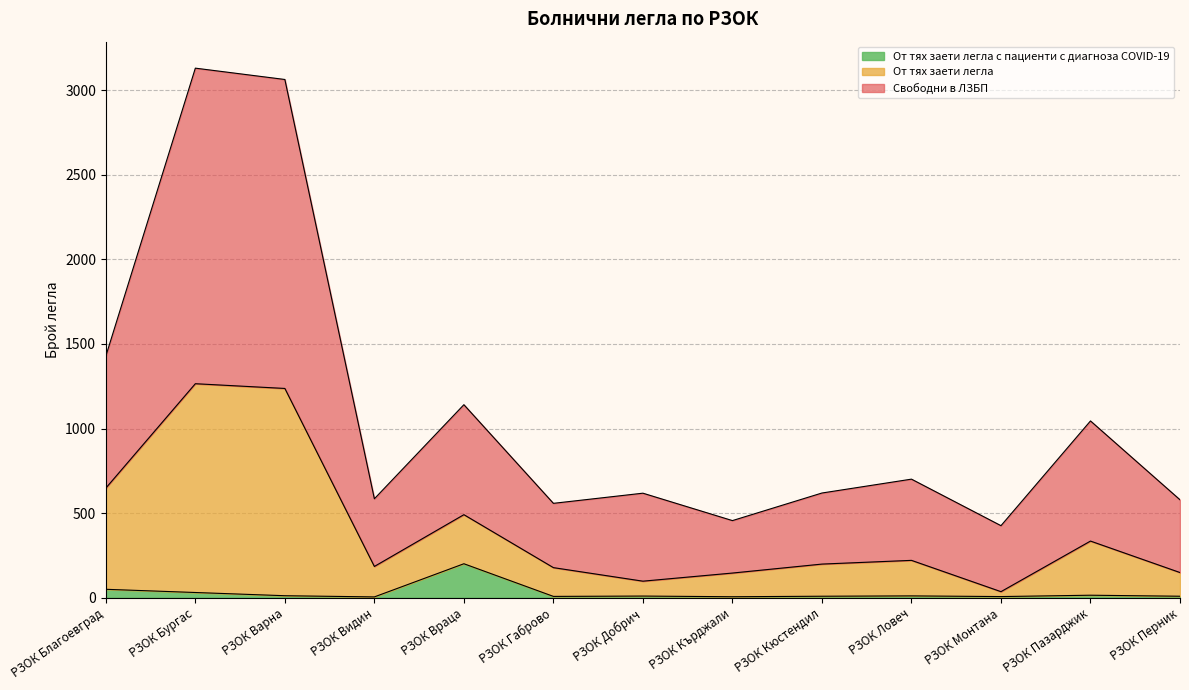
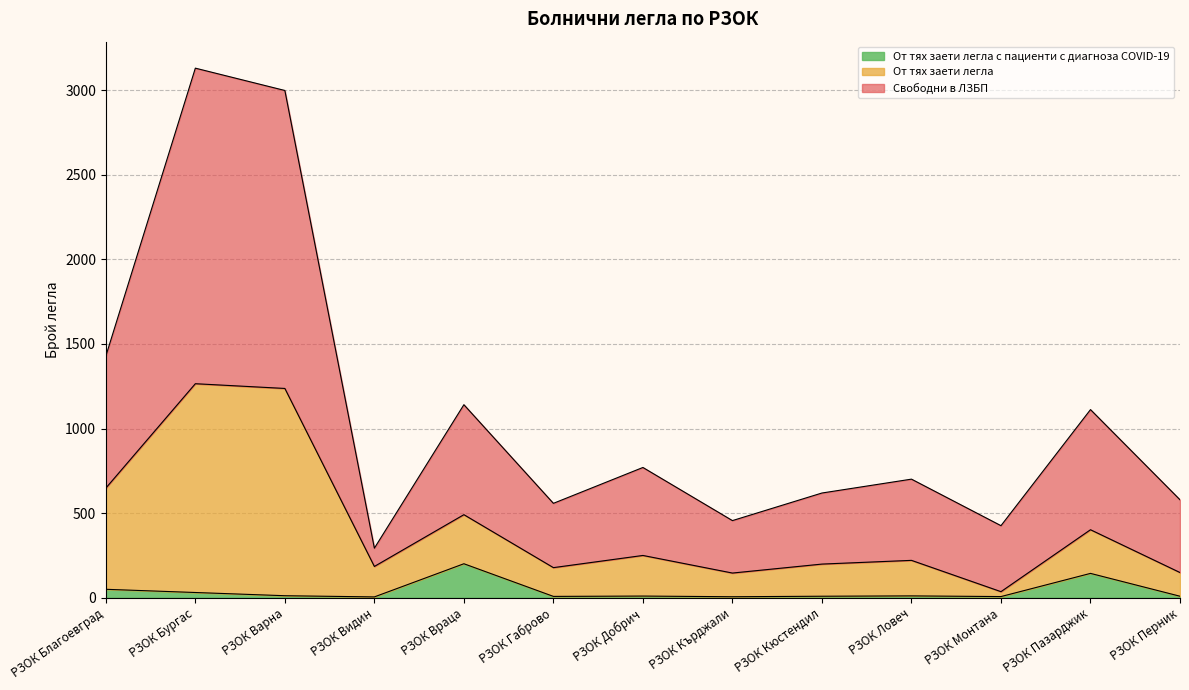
  {
    "От тях заети легла с пациенти с диагноза COVID-19": {
      "РЗОК Благоевград": 50,
      "РЗОК Бургас": 30,
      "РЗОК Варна": 10,
      "РЗОК Видин": 10,
      "РЗОК Враца": 200,
      "РЗОК Габрово": 10,
      "РЗОК Добрич": 10,
      "РЗОК Кърджали": 10,
      "РЗОК Кюстендил": 10,
      "РЗОК Ловеч": 10,
      "РЗОК Монтана": 10,
-     "РЗОК Пазарджик": 20,
+     "РЗОК Пазарджик": 140,
      "РЗОК Перник": 10
    },
    "От тях заети легла": {
      "РЗОК Благоевград": 600,
      "РЗОК Бургас": 1230,
      "РЗОК Варна": 1230,
      "РЗОК Видин": 180,
      "РЗОК Враца": 290,
      "РЗОК Габрово": 170,
-     "РЗОК Добрич": 90,
+     "РЗОК Добрич": 240,
      "РЗОК Кърджали": 140,
      "РЗОК Кюстендил": 190,
      "РЗОК Ловеч": 210,
      "РЗОК Монтана": 30,
-     "РЗОК Пазарджик": 320,
+     "РЗОК Пазарджик": 260,
      "РЗОК Перник": 140
    },
    "Свободни в ЛЗБП": {
      "РЗОК Благоевград": 780,
      "РЗОК Бургас": 1870,
-     "РЗОК Варна": 1830,
-     "РЗОК Видин": 400,
+     "РЗОК Варна": 1760,
+     "РЗОК Видин": 110,
      "РЗОК Враца": 650,
      "РЗОК Габрово": 380,
      "РЗОК Добрич": 520,
      "РЗОК Кърджали": 310,
      "РЗОК Кюстендил": 420,
      "РЗОК Ловеч": 480,
      "РЗОК Монтана": 390,
      "РЗОК Пазарджик": 710,
      "РЗОК Перник": 430
    }
  }
